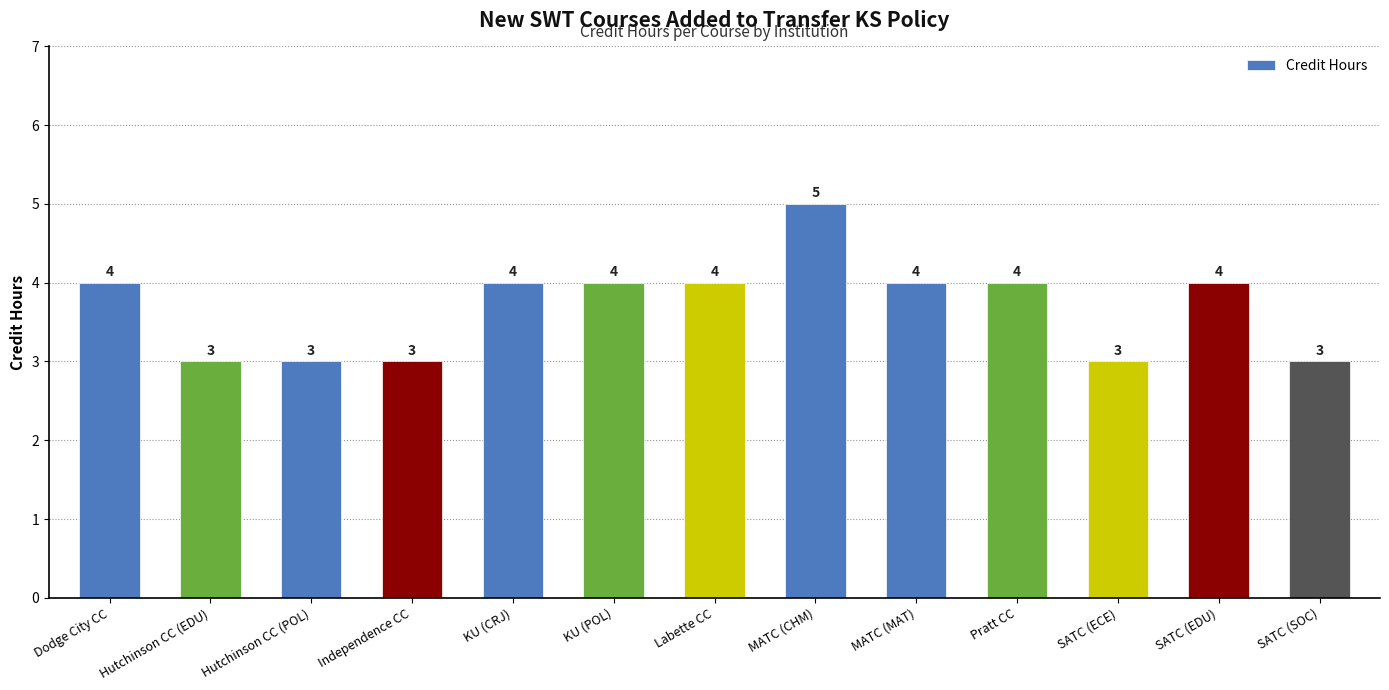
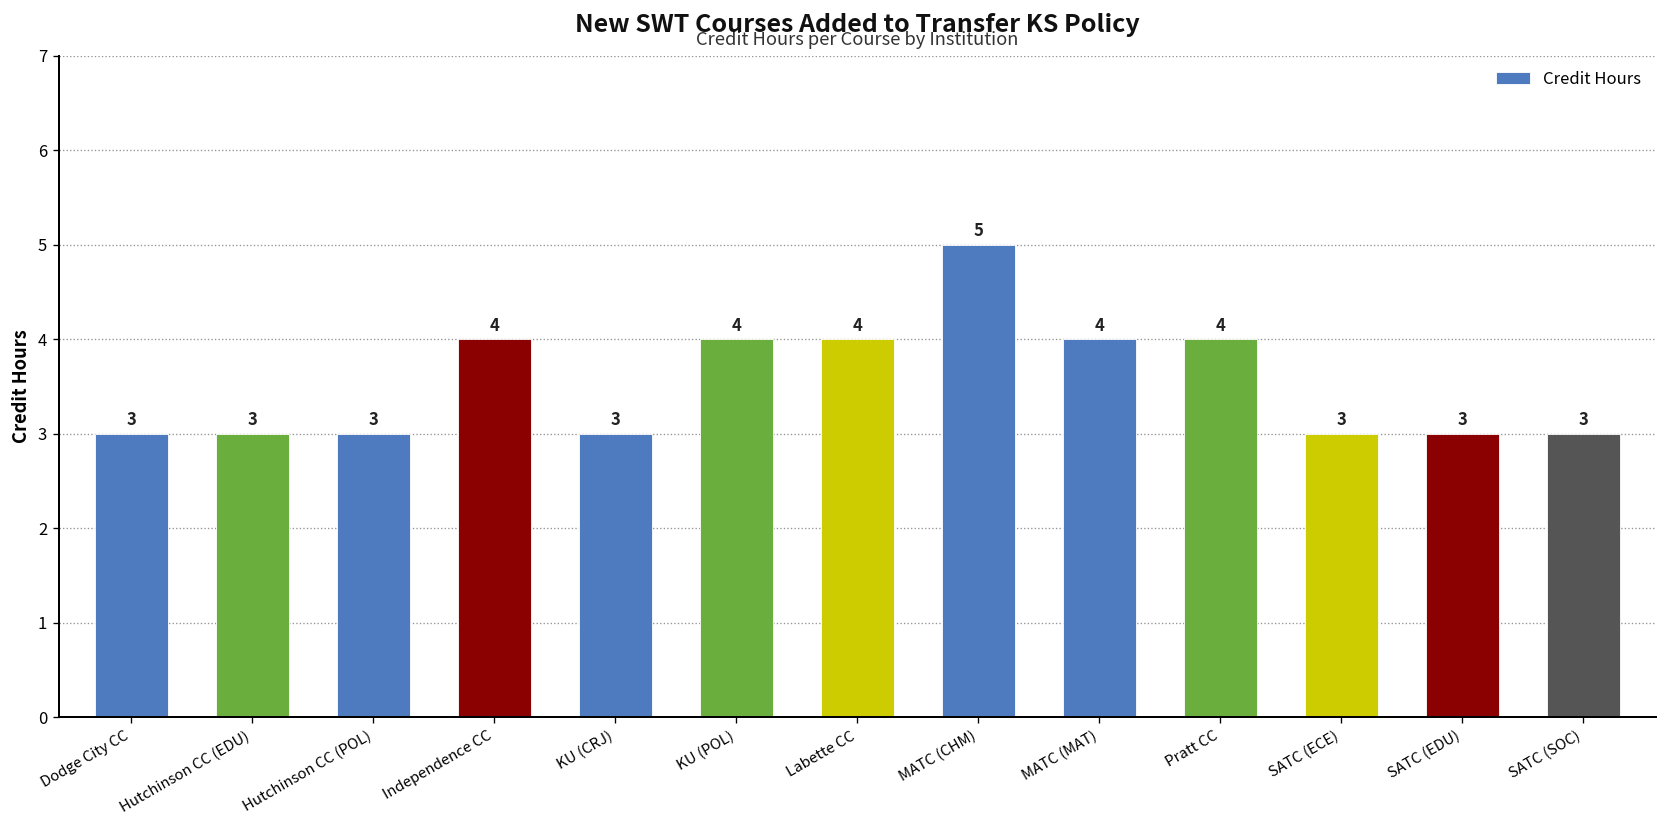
  {
-   "Dodge City CC": 4,
+   "Dodge City CC": 3,
    "Hutchinson CC (EDU)": 3,
    "Hutchinson CC (POL)": 3,
-   "Independence CC": 3,
-   "KU (CRJ)": 4,
+   "Independence CC": 4,
+   "KU (CRJ)": 3,
    "KU (POL)": 4,
    "Labette CC": 4,
    "MATC (CHM)": 5,
    "MATC (MAT)": 4,
    "Pratt CC": 4,
    "SATC (ECE)": 3,
-   "SATC (EDU)": 4,
+   "SATC (EDU)": 3,
    "SATC (SOC)": 3
  }
